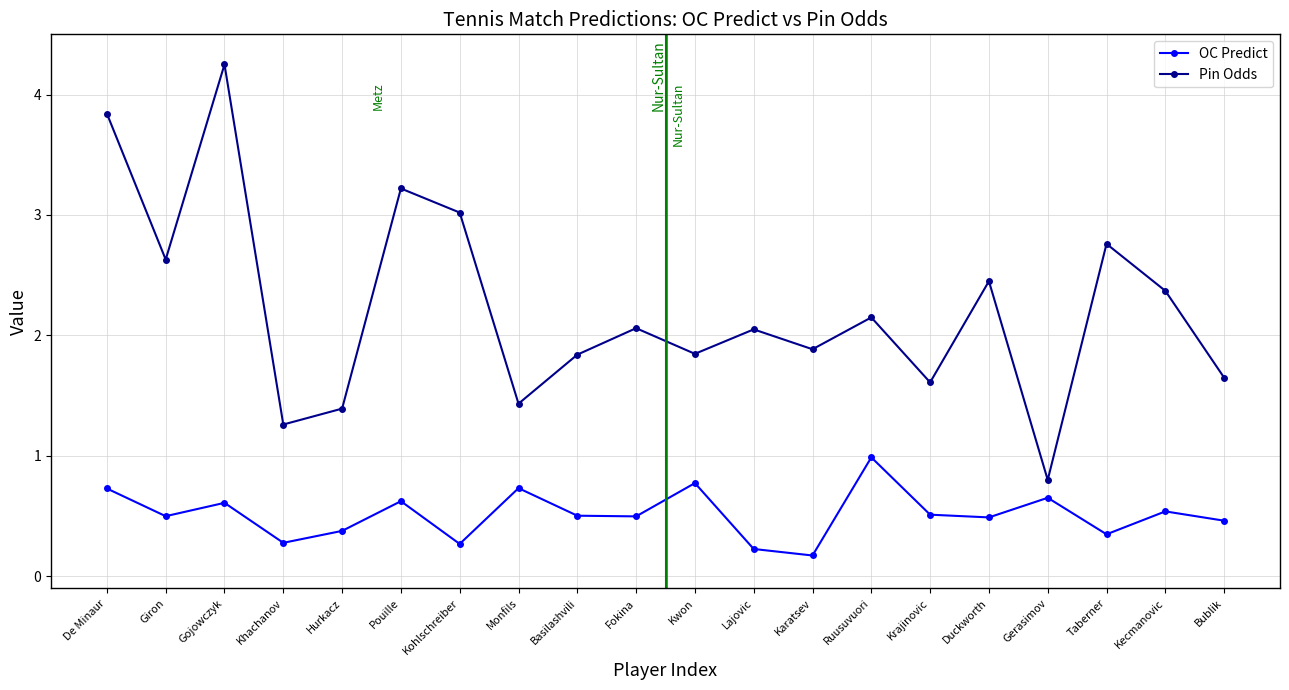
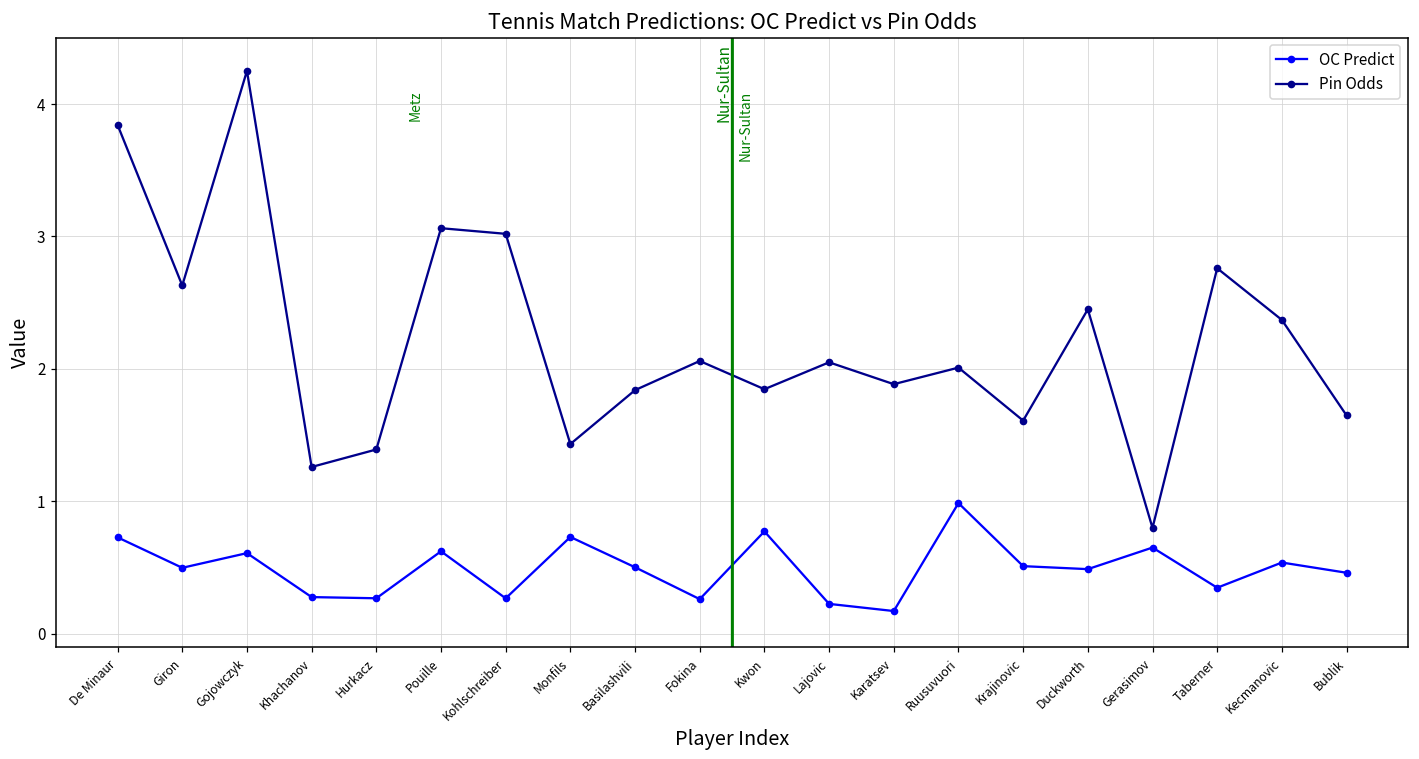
  {
    "OC Predict": {
      "De Minaur": 0.73,
      "Giron": 0.50,
      "Gojowczyk": 0.61,
      "Khachanov": 0.28,
-     "Hurkacz": 0.38,
+     "Hurkacz": 0.27,
      "Pouille": 0.62,
      "Kohlschreiber": 0.27,
      "Monfils": 0.73,
      "Basilashvili": 0.50,
-     "Fokina": 0.50,
+     "Fokina": 0.26,
      "Kwon": 0.77,
      "Lajovic": 0.23,
      "Karatsev": 0.17,
      "Ruusuvuori": 0.99,
      "Krajinovic": 0.51,
      "Duckworth": 0.49,
      "Gerasimov": 0.65,
      "Taberner": 0.35,
      "Kecmanovic": 0.54,
      "Bublik": 0.46
    },
    "Pin Odds": {
      "De Minaur": 3.84,
      "Giron": 2.63,
      "Gojowczyk": 4.25,
      "Khachanov": 1.26,
      "Hurkacz": 1.39,
-     "Pouille": 3.22,
+     "Pouille": 3.06,
      "Kohlschreiber": 3.02,
      "Monfils": 1.43,
      "Basilashvili": 1.84,
      "Fokina": 2.06,
      "Kwon": 1.85,
      "Lajovic": 2.05,
      "Karatsev": 1.88,
-     "Ruusuvuori": 2.15,
+     "Ruusuvuori": 2.01,
      "Krajinovic": 1.61,
      "Duckworth": 2.45,
      "Gerasimov": 0.80,
      "Taberner": 2.76,
      "Kecmanovic": 2.37,
      "Bublik": 1.65
    }
  }
